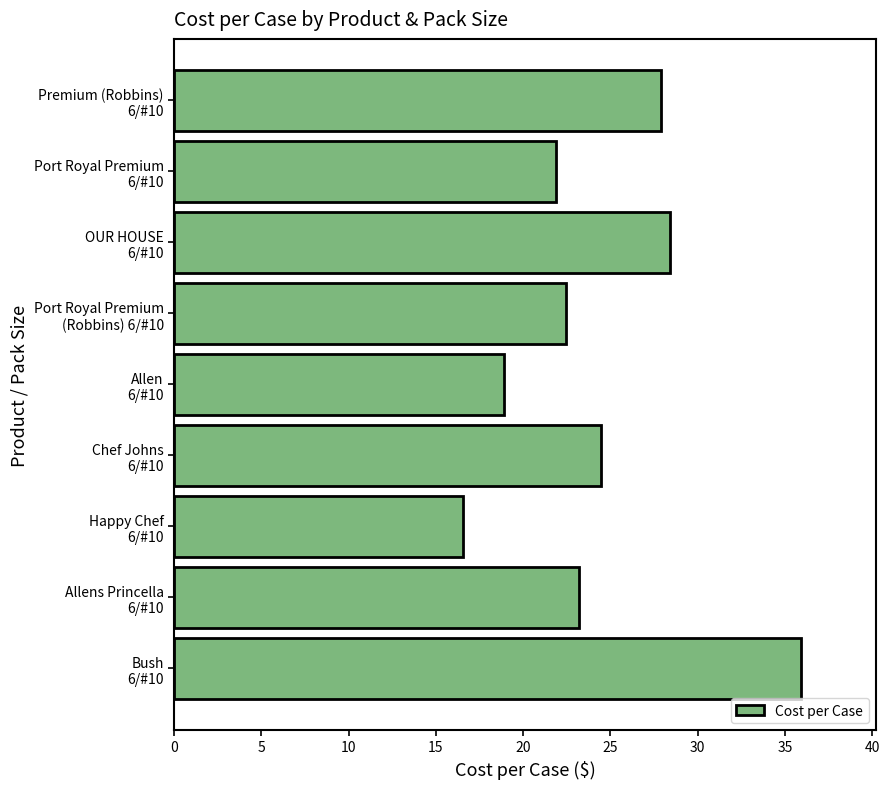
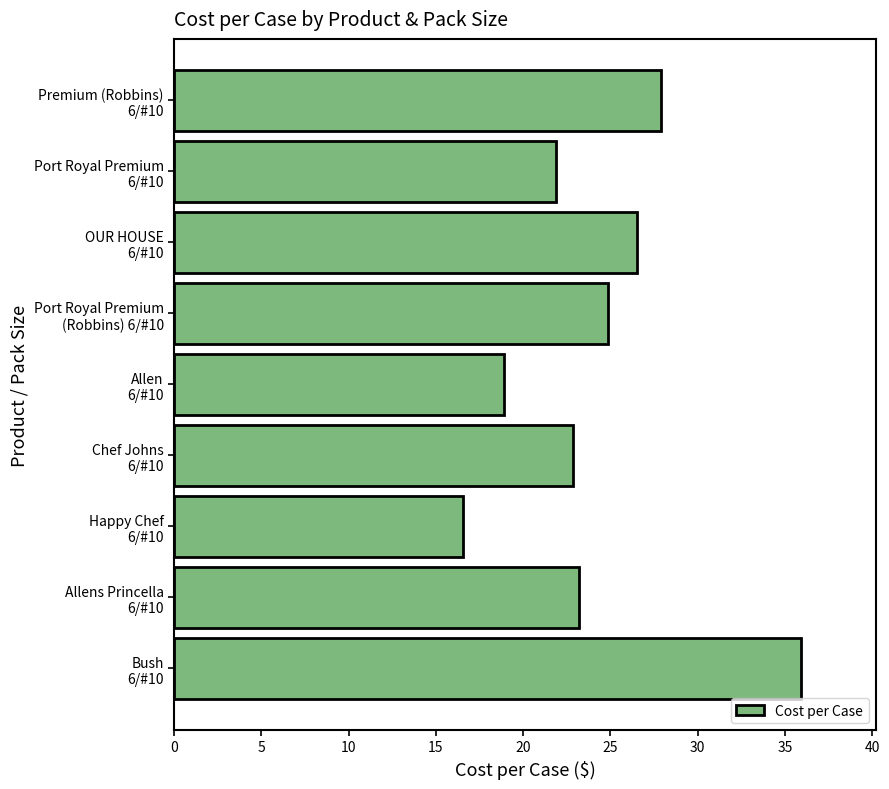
  {
    "Premium (Robbins) 6/#10": 27.9,
    "Port Royal Premium 6/#10": 21.9,
-   "OUR HOUSE 6/#10": 28.4,
-   "Port Royal Premium (Robbins) 6/#10": 22.5,
+   "OUR HOUSE 6/#10": 26.5,
+   "Port Royal Premium (Robbins) 6/#10": 24.9,
    "Allen 6/#10": 18.9,
-   "Chef Johns 6/#10": 24.5,
+   "Chef Johns 6/#10": 22.9,
    "Happy Chef 6/#10": 16.5,
    "Allens Princella 6/#10": 23.2,
    "Bush 6/#10": 35.9
  }
